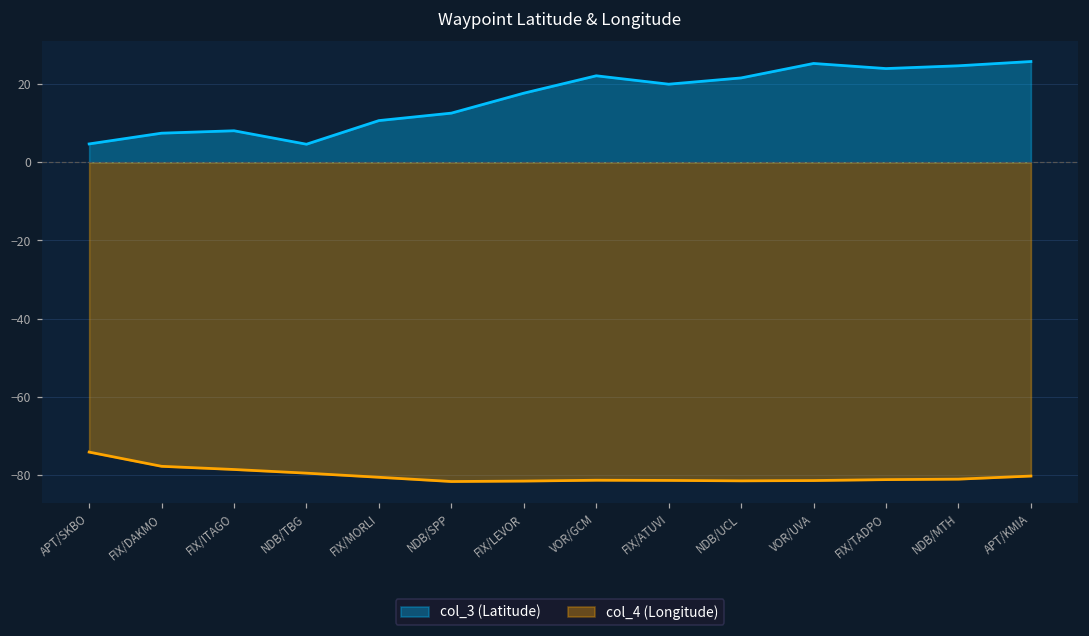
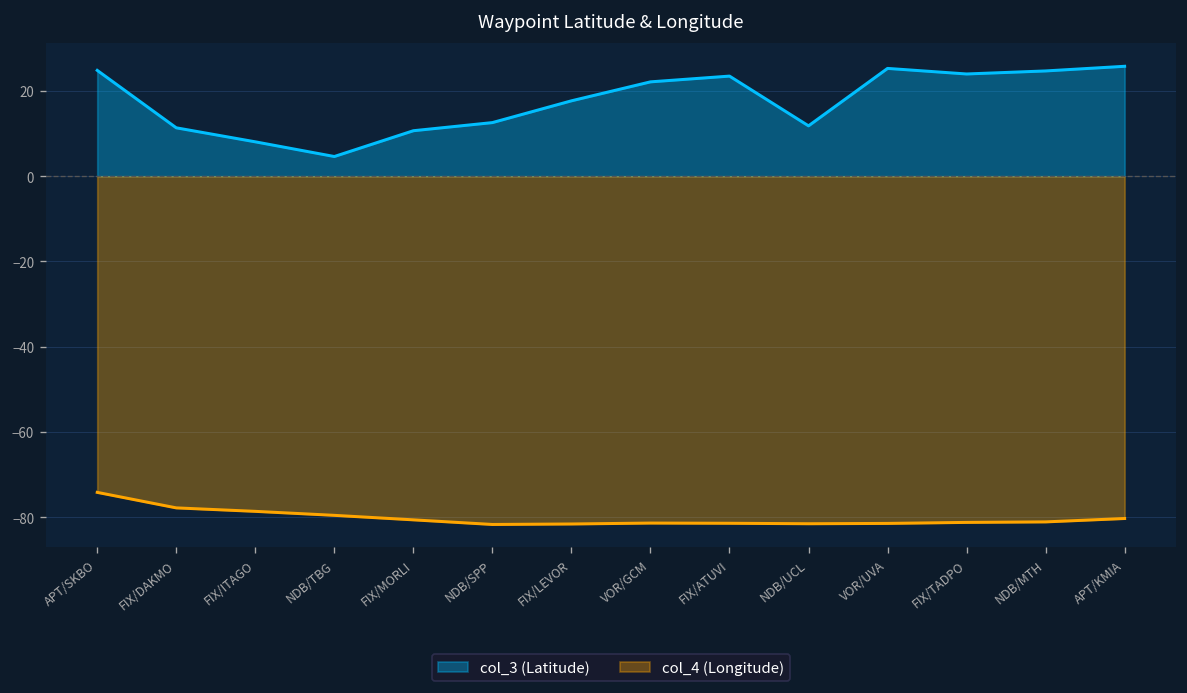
  {
    "col_3 (Latitude)": {
-     "APT/SKBO": 5,
-     "FIX/DAKMO": 7,
+     "APT/SKBO": 25,
+     "FIX/DAKMO": 11,
      "FIX/ITAGO": 8,
      "NDB/TBG": 5,
      "FIX/MORLI": 11,
      "NDB/SPP": 13,
      "FIX/LEVOR": 18,
      "VOR/GCM": 22,
-     "FIX/ATUVI": 20,
-     "NDB/UCL": 22,
+     "FIX/ATUVI": 24,
+     "NDB/UCL": 12,
      "VOR/UVA": 25,
      "FIX/TADPO": 24,
      "NDB/MTH": 25,
      "APT/KMIA": 26
    }
  }
